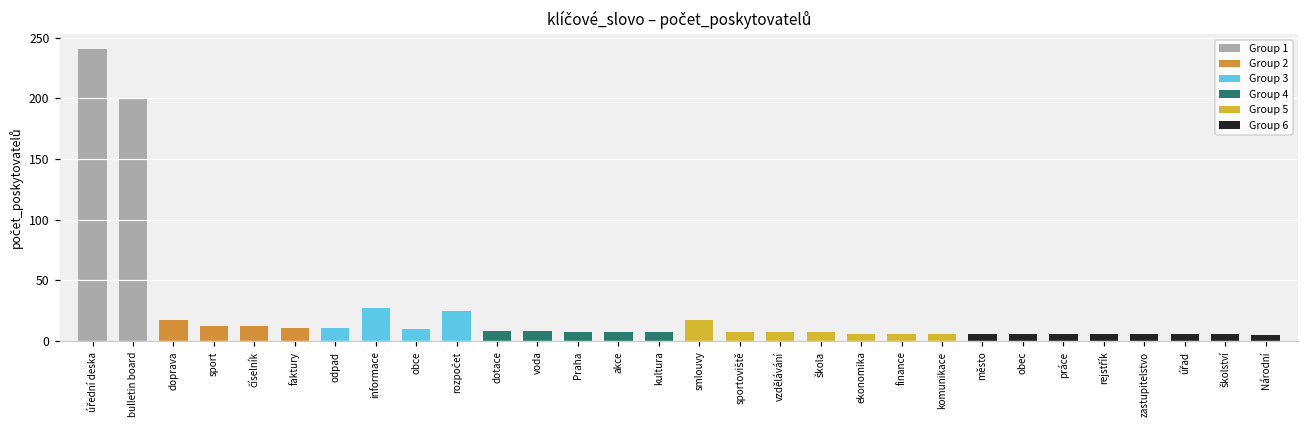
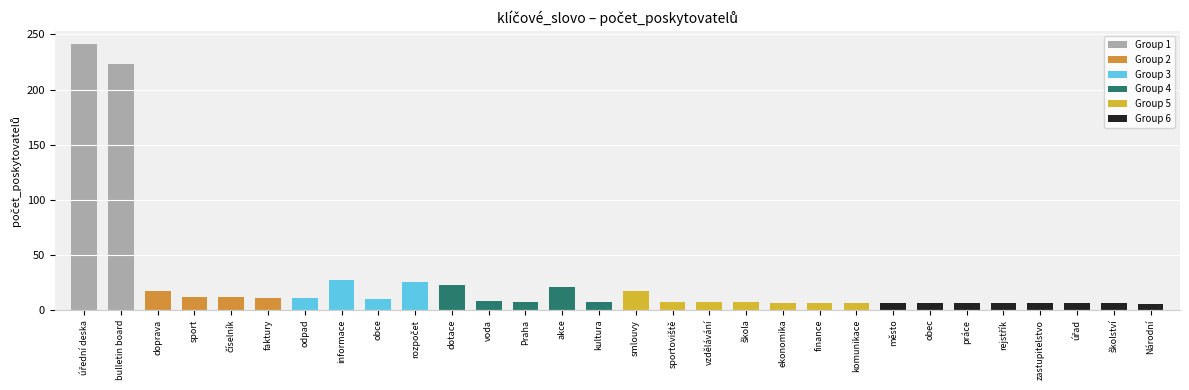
  {
    "Group 1": {
      "úřední deska": 241,
-     "bulletin board": 200
+     "bulletin board": 223
    },
    "Group 3": {
      "odpad": 11,
      "informace": 27,
      "obce": 10,
      "rozpočet": 25
    },
    "Group 4": {
-     "dotace": 8,
+     "dotace": 23,
      "voda": 8,
      "Praha": 7,
-     "akce": 7,
+     "akce": 21,
      "kultura": 7
    },
    "Group 6": {
      "město": 6,
      "obec": 6,
      "práce": 6,
      "rejstřík": 6,
      "zastupitelstvo": 6,
      "úřad": 6,
      "školství": 6,
      "Národní": 5
    }
  }
